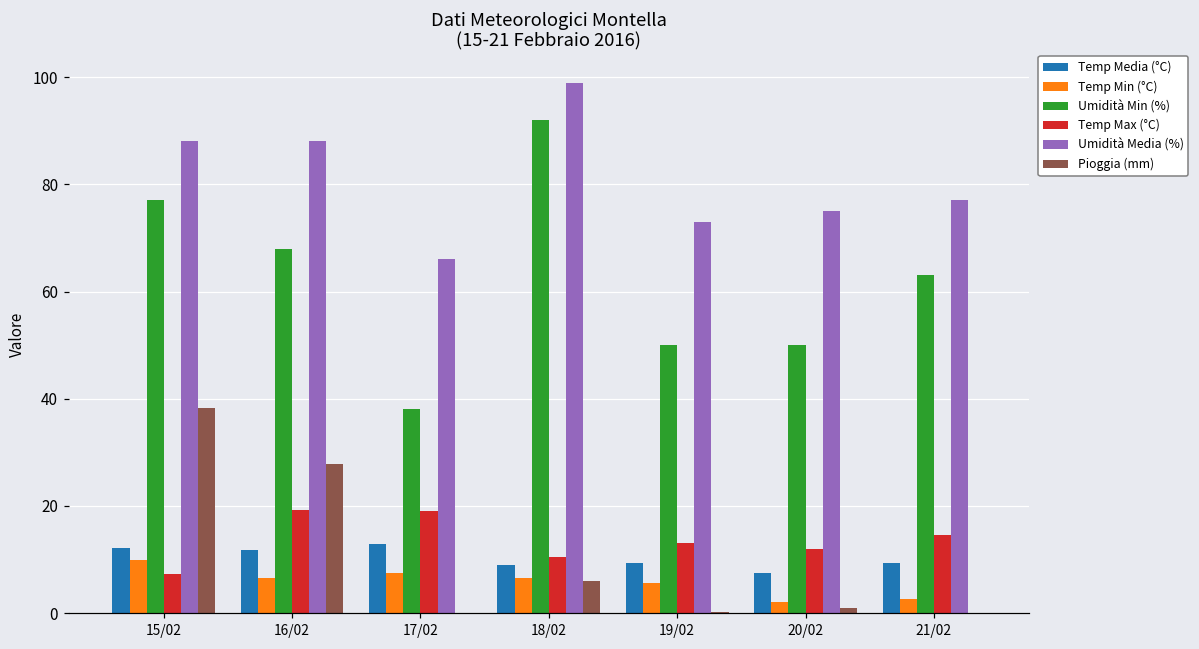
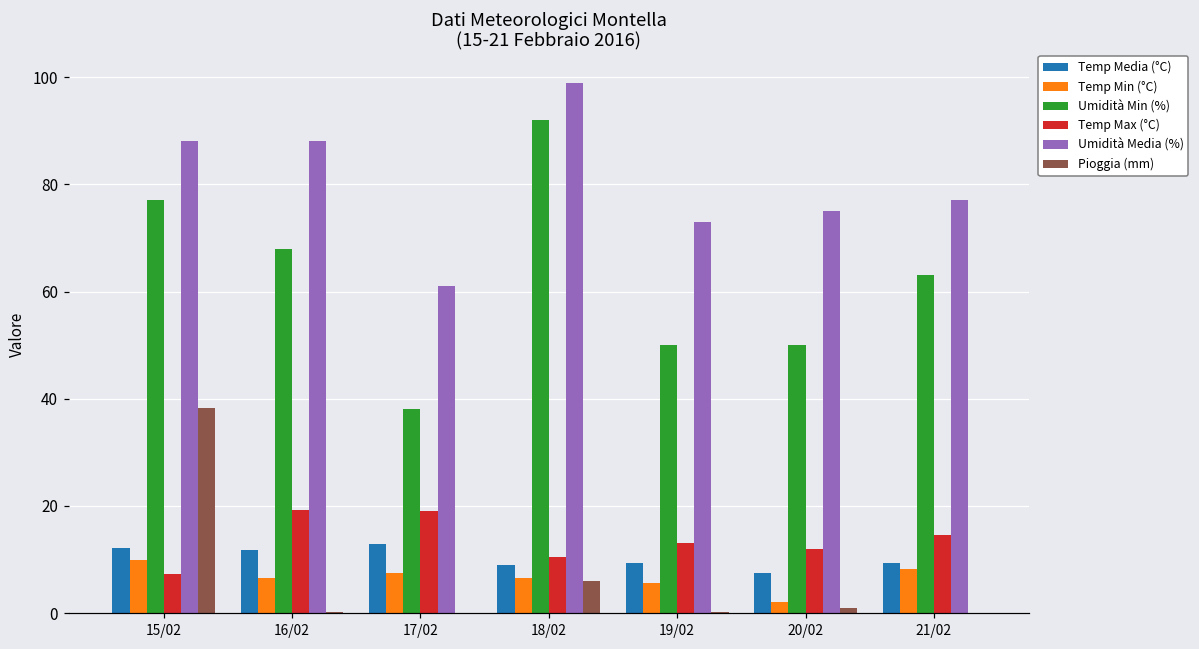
  {
    "Temp Media (°C)": {
      "15/02": 12,
      "16/02": 12,
      "17/02": 13,
      "18/02": 9,
      "19/02": 9,
      "20/02": 8,
      "21/02": 9
    },
    "Temp Min (°C)": {
      "15/02": 10,
      "16/02": 7,
      "17/02": 8,
      "18/02": 7,
      "19/02": 6,
      "20/02": 2,
-     "21/02": 3
+     "21/02": 8
    },
    "Umidità Min (%)": {
      "15/02": 77,
      "16/02": 68,
      "17/02": 38,
      "18/02": 92,
      "19/02": 50,
      "20/02": 50,
      "21/02": 63
    },
    "Temp Max (°C)": {
      "15/02": 7,
      "16/02": 19,
      "17/02": 19,
      "18/02": 11,
      "19/02": 13,
      "20/02": 12,
      "21/02": 15
    },
    "Umidità Media (%)": {
      "15/02": 88,
      "16/02": 88,
-     "17/02": 66,
+     "17/02": 61,
      "18/02": 99,
      "19/02": 73,
      "20/02": 75,
      "21/02": 77
    },
    "Pioggia (mm)": {
      "15/02": 38,
-     "16/02": 28,
+     "16/02": 0,
      "17/02": 0,
      "18/02": 6,
      "20/02": 1,
      "21/02": 0
    }
  }
